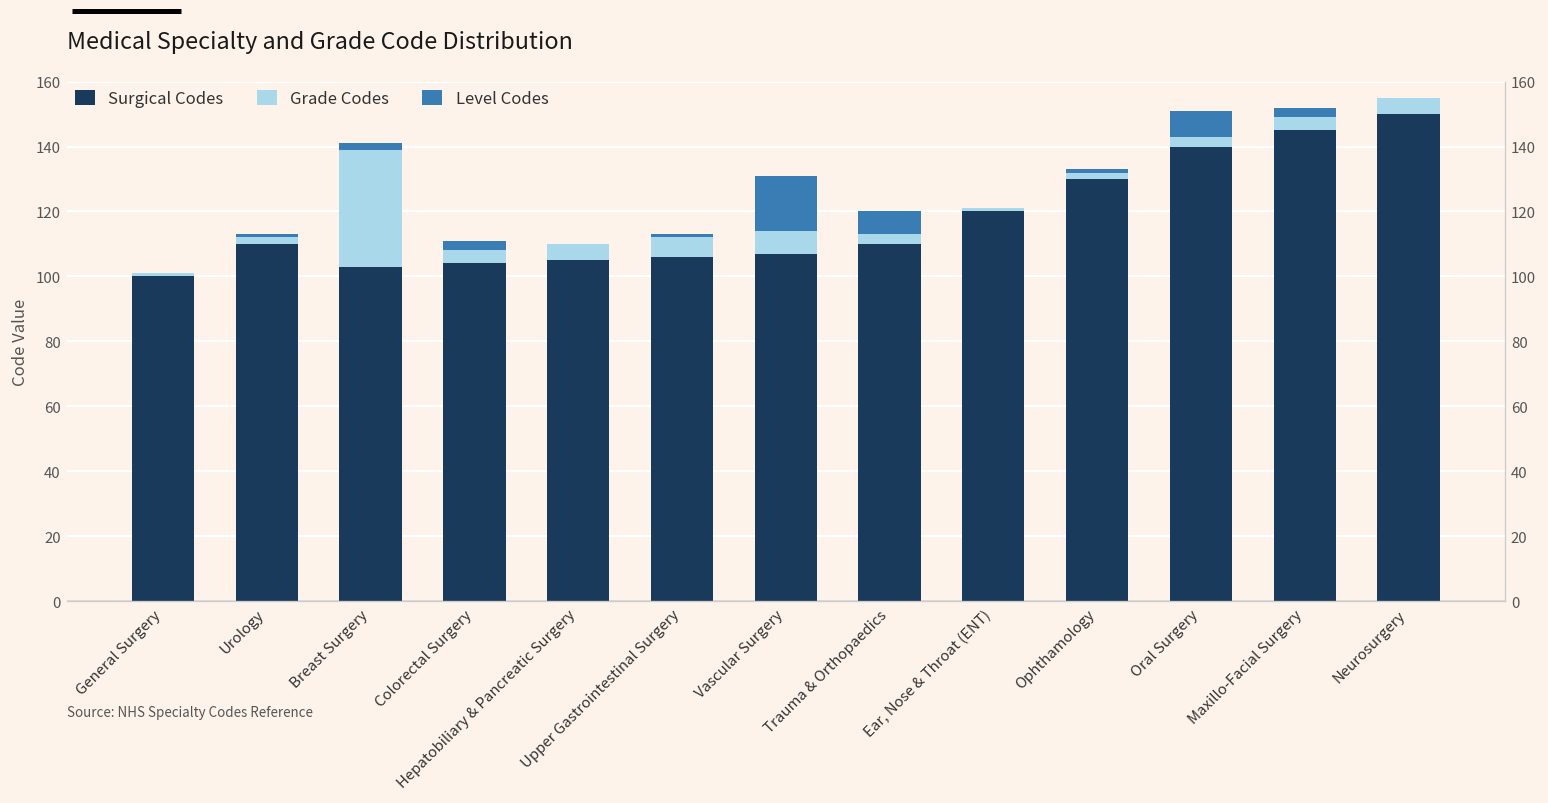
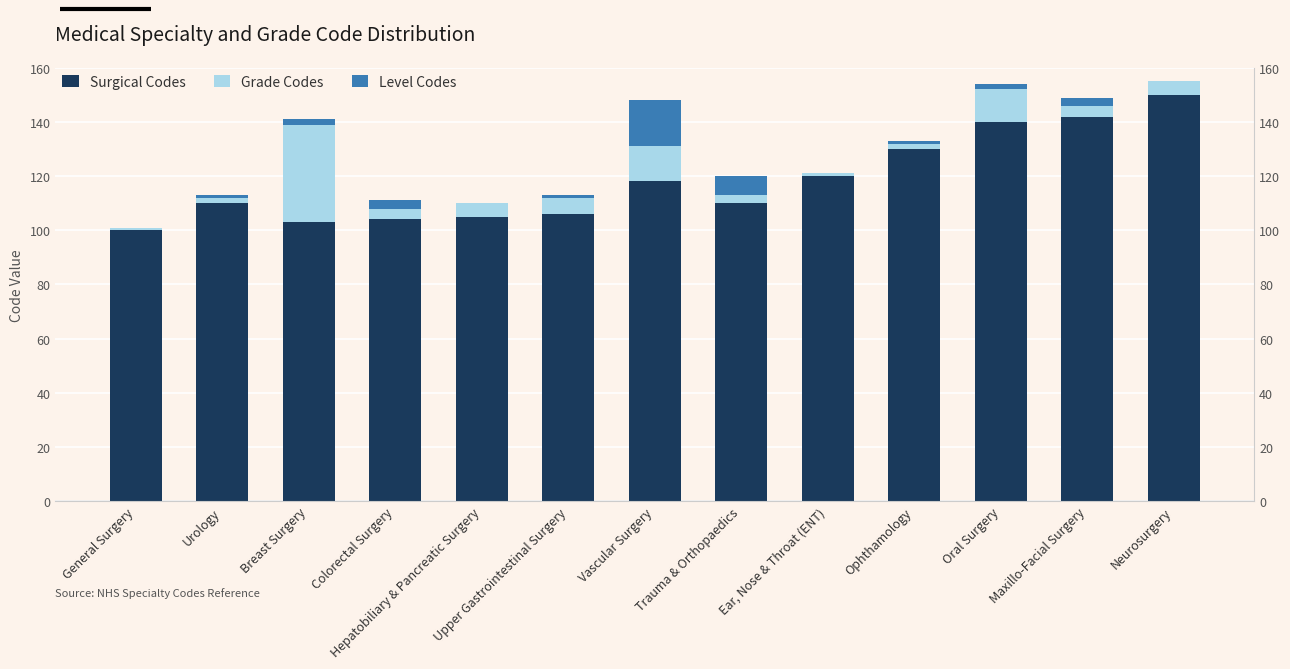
  {
    "Surgical Codes": {
      "General Surgery": 100,
      "Urology": 110,
      "Breast Surgery": 103,
      "Colorectal Surgery": 104,
      "Hepatobiliary & Pancreatic Surgery": 105,
      "Upper Gastrointestinal Surgery": 106,
-     "Vascular Surgery": 107,
+     "Vascular Surgery": 118,
      "Trauma & Orthopaedics": 110,
      "Ear, Nose & Throat (ENT)": 120,
      "Ophthamology": 130,
      "Oral Surgery": 140,
-     "Maxillo-Facial Surgery": 145,
+     "Maxillo-Facial Surgery": 142,
      "Neurosurgery": 150
    },
    "Grade Codes": {
      "General Surgery": 1,
      "Urology": 2,
      "Breast Surgery": 36,
      "Colorectal Surgery": 4,
      "Hepatobiliary & Pancreatic Surgery": 5,
      "Upper Gastrointestinal Surgery": 6,
-     "Vascular Surgery": 7,
+     "Vascular Surgery": 13,
      "Trauma & Orthopaedics": 3,
      "Ear, Nose & Throat (ENT)": 1,
      "Ophthamology": 2,
-     "Oral Surgery": 3,
+     "Oral Surgery": 12,
      "Maxillo-Facial Surgery": 4,
      "Neurosurgery": 5
    },
    "Level Codes": {
      "General Surgery": 0,
      "Urology": 1,
      "Breast Surgery": 2,
      "Colorectal Surgery": 3,
      "Hepatobiliary & Pancreatic Surgery": 0,
      "Upper Gastrointestinal Surgery": 1,
      "Vascular Surgery": 17,
      "Trauma & Orthopaedics": 7,
      "Ear, Nose & Throat (ENT)": 0,
      "Ophthamology": 1,
-     "Oral Surgery": 8,
+     "Oral Surgery": 2,
      "Maxillo-Facial Surgery": 3,
      "Neurosurgery": 0
    }
  }
